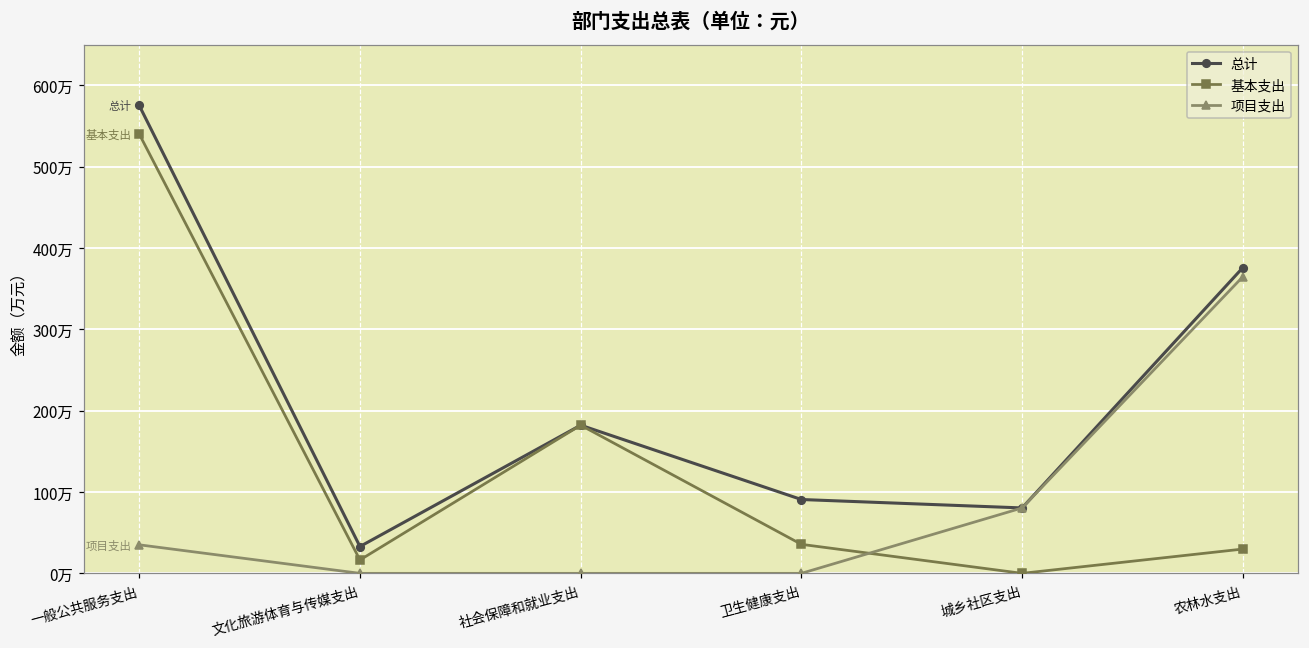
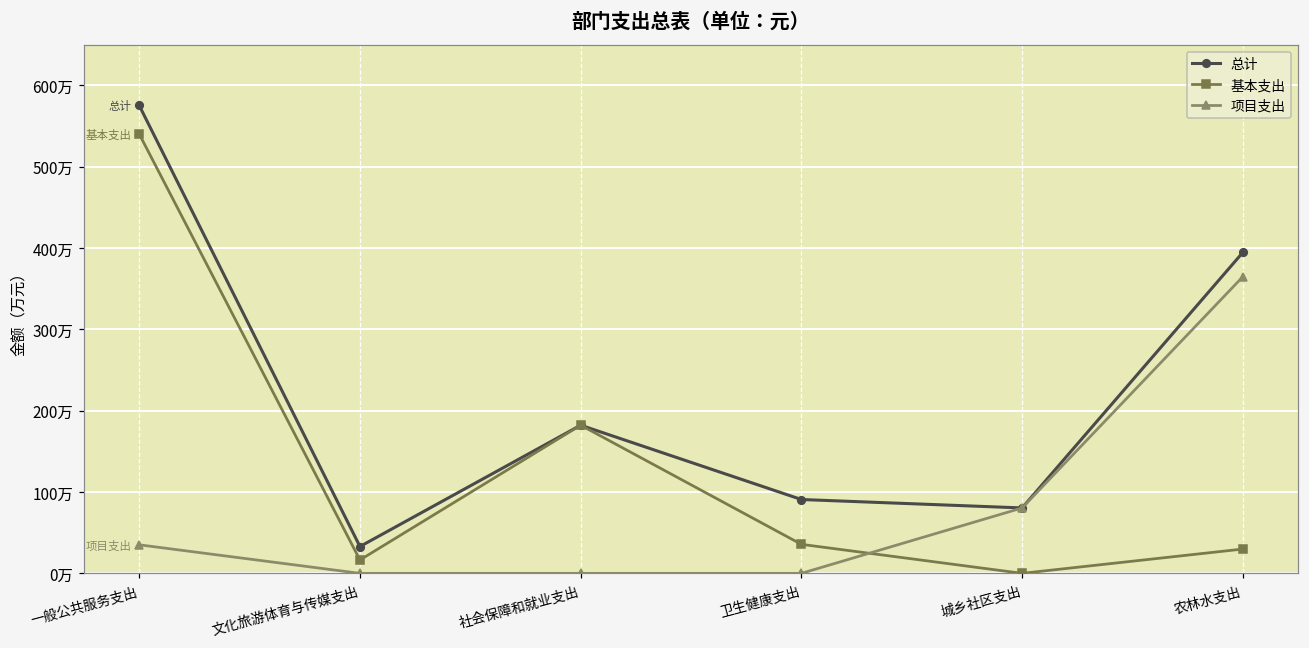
  {
    "总计": {
      "一般公共服务支出": "580万",
      "文化旅游体育与传媒支出": "30万",
      "卫生健康支出": "90万",
-     "农林水支出": "380万"
+     "农林水支出": "390万"
    }
  }
